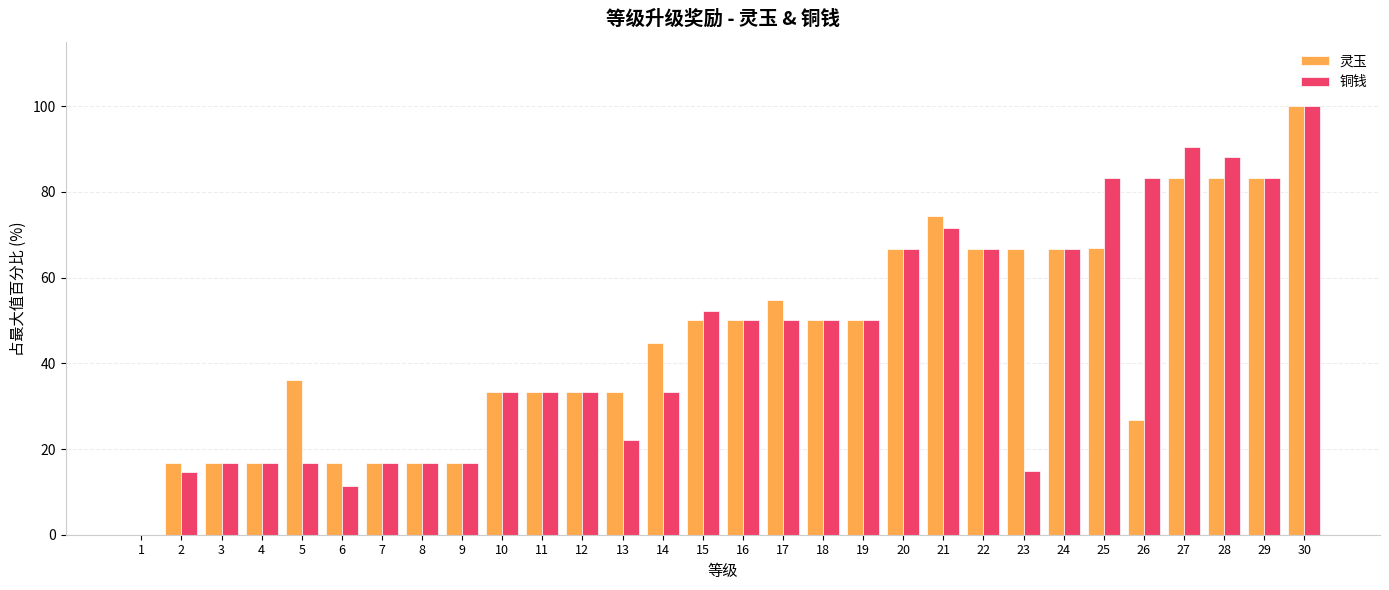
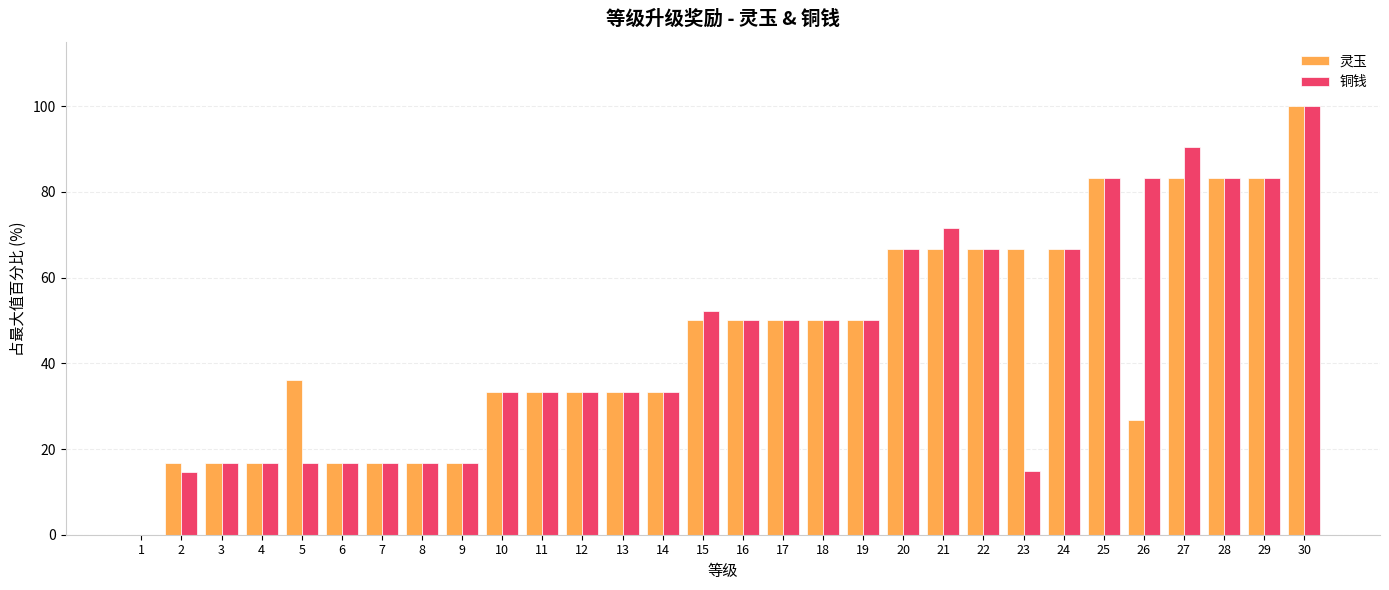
  {
    "灵玉": {
      "1": 0,
      "2": 17,
      "3": 17,
      "4": 17,
      "5": 36,
      "6": 17,
      "7": 17,
      "8": 17,
      "9": 17,
      "10": 33,
      "11": 33,
      "12": 33,
      "13": 33,
-     "14": 45,
+     "14": 33,
      "15": 50,
      "16": 50,
-     "17": 55,
+     "17": 50,
      "18": 50,
      "19": 50,
      "20": 67,
-     "21": 74,
+     "21": 67,
      "22": 67,
      "23": 67,
      "24": 67,
-     "25": 67,
+     "25": 83,
      "26": 27,
      "27": 83,
      "28": 83,
      "29": 83,
      "30": 100
    },
    "铜钱": {
      "1": 0,
      "2": 15,
      "3": 17,
      "4": 17,
      "5": 17,
-     "6": 11,
+     "6": 17,
      "7": 17,
      "8": 17,
      "9": 17,
      "10": 33,
      "11": 33,
      "12": 33,
-     "13": 22,
+     "13": 33,
      "14": 33,
      "15": 52,
      "16": 50,
      "17": 50,
      "18": 50,
      "19": 50,
      "20": 67,
      "21": 72,
      "22": 67,
      "23": 15,
      "24": 67,
      "25": 83,
      "26": 83,
      "27": 90,
-     "28": 88,
+     "28": 83,
      "29": 83,
      "30": 100
    }
  }
